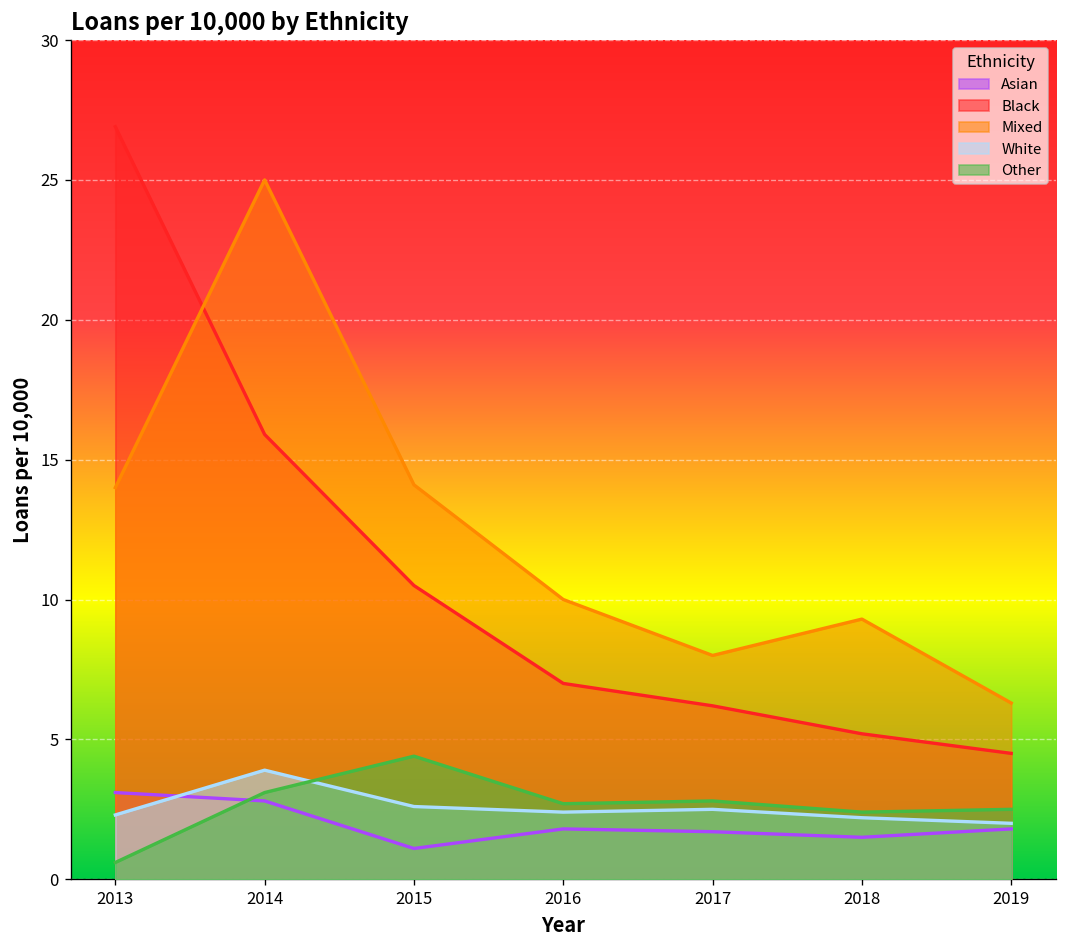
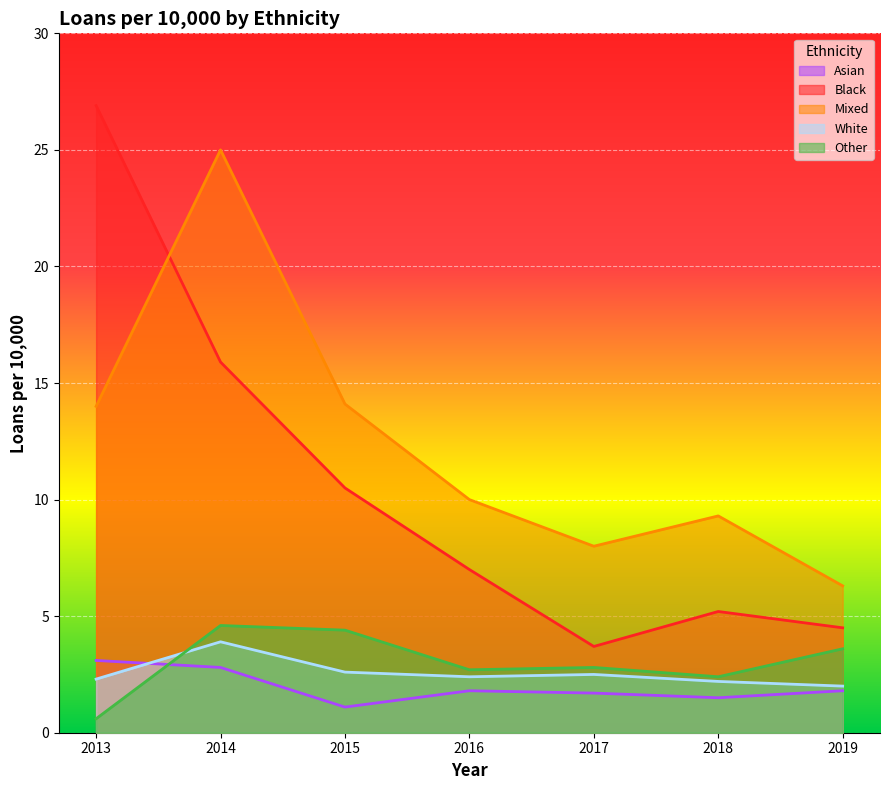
  {
    "Asian": {
      "2013": 3.1,
      "2014": 2.8,
      "2015": 1.1,
      "2016": 1.8,
      "2017": 1.7,
      "2018": 1.5,
      "2019": 1.8
    },
    "Black": {
      "2013": 26.9,
      "2014": 15.9,
      "2015": 10.5,
      "2016": 7.0,
-     "2017": 6.2,
+     "2017": 3.7,
      "2018": 5.2,
      "2019": 4.5
    },
    "Mixed": {
      "2013": 14.0,
      "2014": 25.0,
      "2015": 14.1,
      "2016": 10.0,
      "2017": 8.0,
      "2018": 9.3,
      "2019": 6.3
    },
    "White": {
      "2013": 2.3,
      "2014": 3.9,
      "2015": 2.6,
      "2016": 2.4,
      "2017": 2.5,
      "2018": 2.2,
      "2019": 2.0
    },
    "Other": {
      "2013": 0.6,
-     "2014": 3.1,
+     "2014": 4.6,
      "2015": 4.4,
      "2016": 2.7,
      "2017": 2.8,
      "2018": 2.4,
-     "2019": 2.5
+     "2019": 3.6
    }
  }
